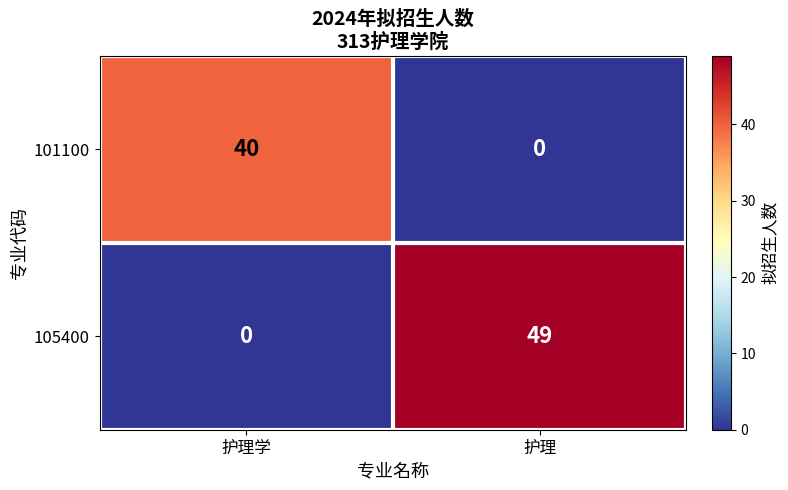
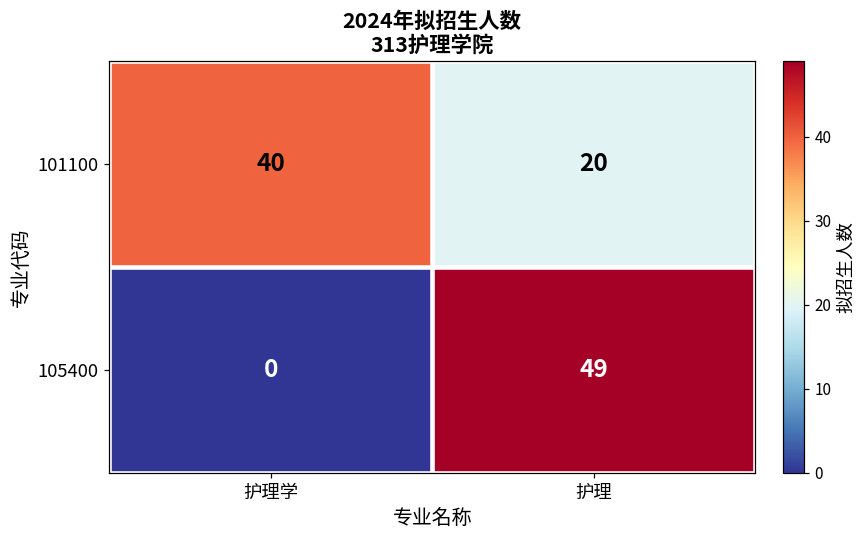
  {
    "101100": {
      "护理学": 40,
-     "护理": 0
+     "护理": 20
    },
    "105400": {
      "护理学": 0,
      "护理": 49
    }
  }
